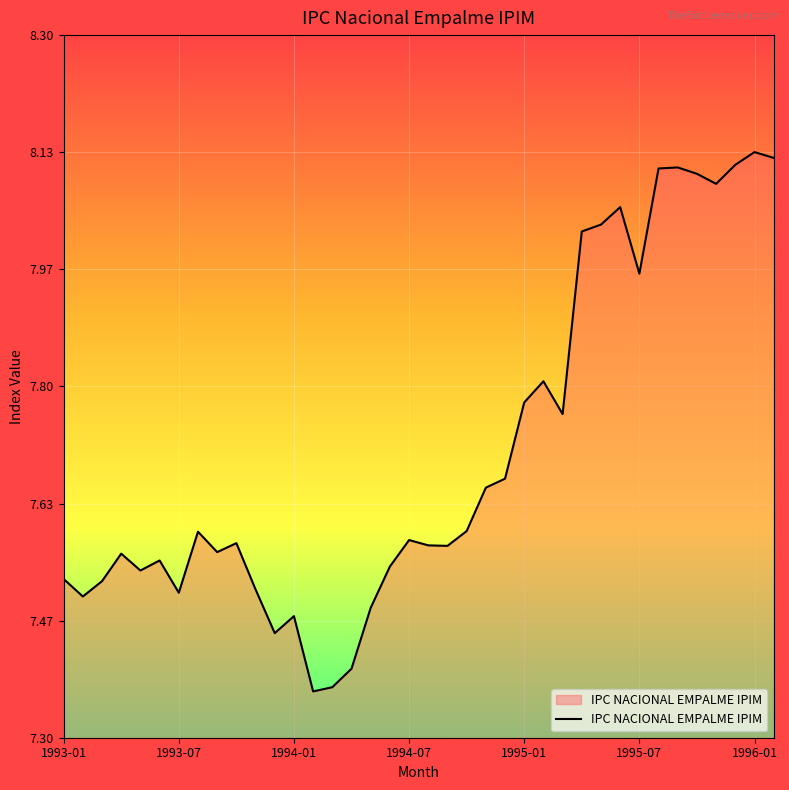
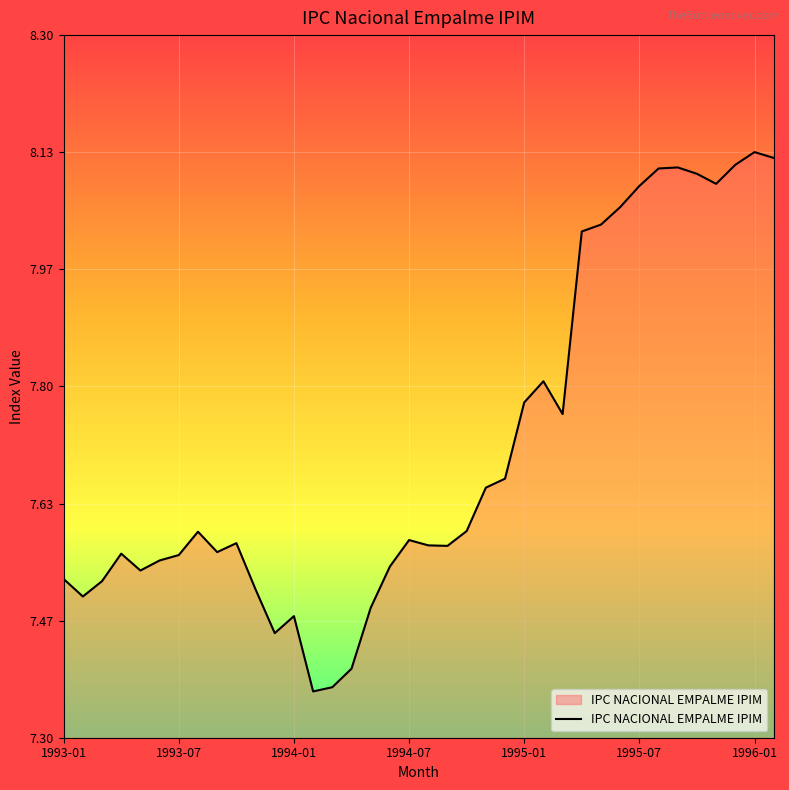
  {
    "1993-01": 7.53,
-   "1993-07": 7.51,
+   "1993-07": 7.56,
    "1994-01": 7.47,
    "1994-07": 7.58,
    "1995-01": 7.78,
-   "1995-07": 7.96,
+   "1995-07": 8.09,
    "1996-01": 8.13
  }
